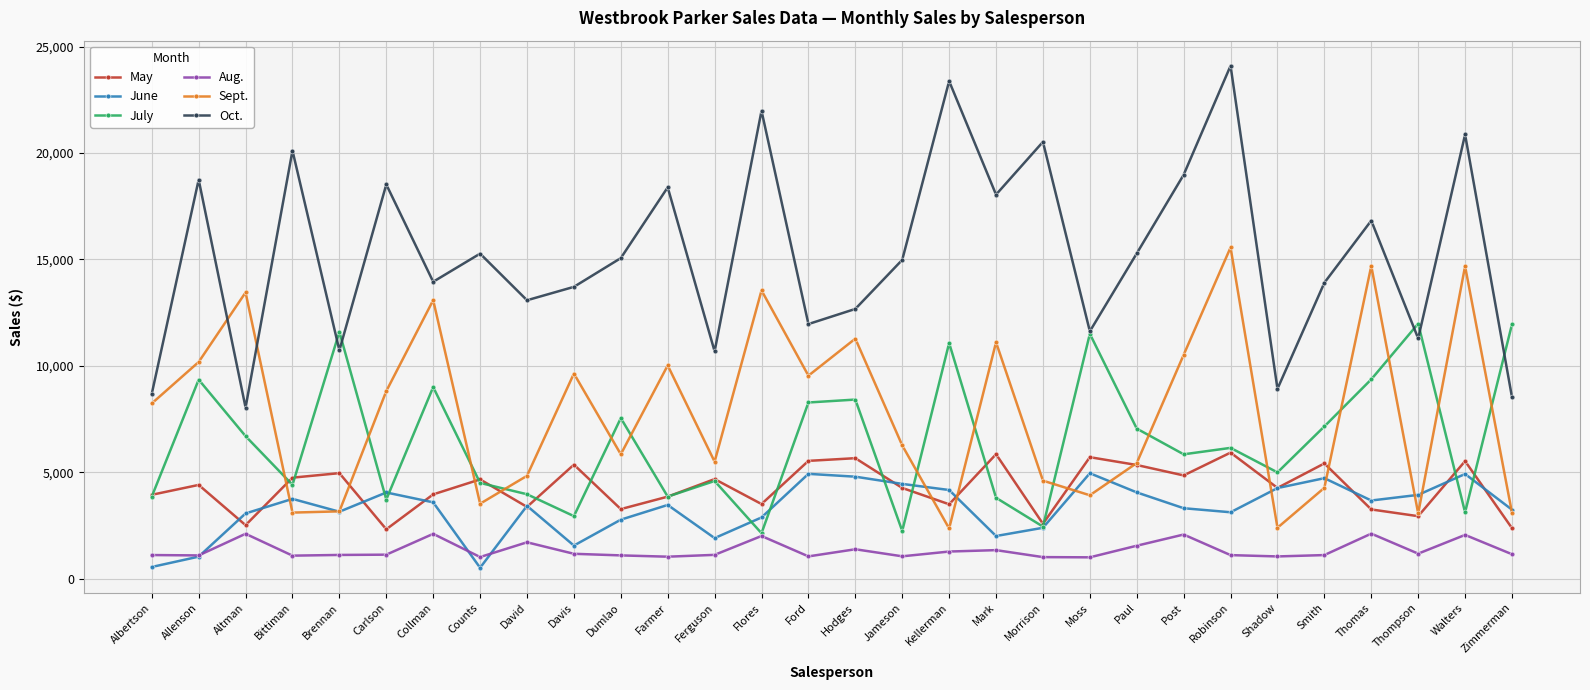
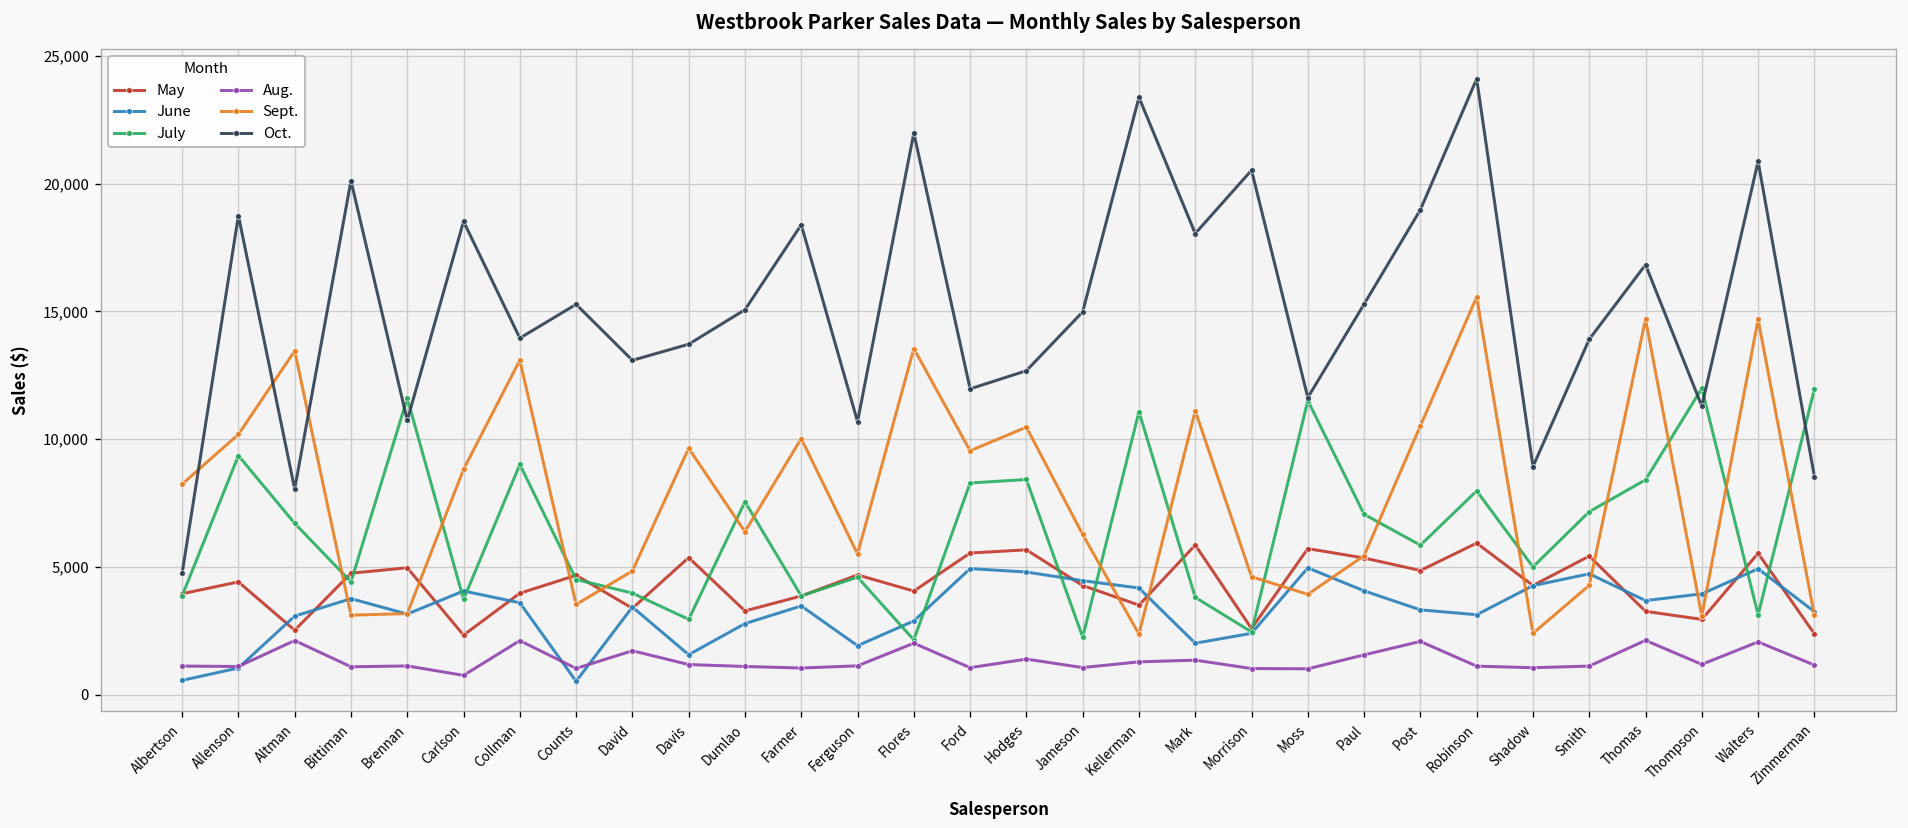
  {
    "May": {
      "Allenson": "4,400",
      "Altman": "2,500",
      "Bittiman": "4,800",
      "Brennan": "5,000",
      "Carlson": "2,300",
      "Collman": "4,000",
      "Counts": "4,700",
      "Davis": "5,400",
      "Dumlao": "3,300",
-     "Flores": "3,500",
+     "Flores": "4,100",
      "Ford": "5,500",
      "Hodges": "5,700",
      "Jameson": "4,300",
      "Kellerman": "3,500",
      "Mark": "5,900",
      "Morrison": "2,600",
      "Moss": "5,700",
      "Post": "4,900",
      "Robinson": "5,900",
      "Smith": "5,400",
      "Thomas": "3,300",
      "Thompson": "2,900",
      "Walters": "5,500",
      "Zimmerman": "2,400"
    },
    "June": {
      "Albertson": "600",
      "Altman": "3,100",
      "Bittiman": "3,800",
      "Carlson": "4,100",
      "Collman": "3,600",
      "Counts": "500",
      "Davis": "1,600",
      "Dumlao": "2,800",
      "Farmer": "3,500",
      "Ferguson": "1,900",
      "Flores": "2,900",
      "Ford": "4,900",
      "Hodges": "4,800",
      "Jameson": "4,500",
      "Kellerman": "4,200",
      "Mark": "2,000",
      "Moss": "5,000",
      "Paul": "4,100",
      "Post": "3,300",
      "Robinson": "3,100",
      "Smith": "4,700",
      "Thomas": "3,700",
      "Thompson": "3,900",
      "Walters": "4,900",
      "Zimmerman": "3,200"
    },
    "July": {
      "Allenson": "9,400",
      "Altman": "6,700",
      "Bittiman": "4,400",
      "Brennan": "11,600",
      "Carlson": "3,700",
      "Collman": "9,000",
      "Counts": "4,500",
      "David": "4,000",
      "Davis": "2,900",
      "Dumlao": "7,500",
      "Flores": "2,100",
      "Ford": "8,300",
      "Hodges": "8,400",
      "Jameson": "2,200",
      "Kellerman": "11,100",
      "Mark": "3,800",
      "Paul": "7,100",
      "Post": "5,800",
-     "Robinson": "6,200",
+     "Robinson": "8,000",
      "Shadow": "5,000",
      "Smith": "7,200",
-     "Thomas": "9,400",
+     "Thomas": "8,400",
      "Thompson": "12,000",
      "Walters": "3,100",
      "Zimmerman": "12,000"
    },
    "Aug.": {
      "Albertson": "1,100",
      "Altman": "2,100",
      "Bittiman": "1,100",
      "Brennan": "1,100",
-     "Carlson": "1,100",
+     "Carlson": "800",
      "Collman": "2,100",
      "Counts": "1,000",
      "David": "1,700",
      "Davis": "1,200",
      "Dumlao": "1,100",
      "Farmer": "1,000",
      "Ferguson": "1,100",
      "Flores": "2,000",
      "Ford": "1,100",
      "Hodges": "1,400",
      "Jameson": "1,100",
      "Kellerman": "1,300",
      "Mark": "1,300",
      "Morrison": "1,000",
      "Moss": "1,000",
      "Paul": "1,600",
      "Post": "2,100",
      "Robinson": "1,100",
      "Shadow": "1,100",
      "Smith": "1,100",
      "Thomas": "2,100",
      "Thompson": "1,200",
      "Walters": "2,100",
      "Zimmerman": "1,200"
    },
    "Sept.": {
      "Albertson": "8,200",
      "Allenson": "10,200",
      "Altman": "13,500",
      "Bittiman": "3,100",
      "Carlson": "8,800",
      "Collman": "13,100",
      "Counts": "3,500",
      "David": "4,800",
      "Davis": "9,600",
-     "Dumlao": "5,900",
+     "Dumlao": "6,400",
      "Farmer": "10,000",
      "Ferguson": "5,500",
      "Flores": "13,500",
      "Ford": "9,500",
-     "Hodges": "11,300",
+     "Hodges": "10,500",
      "Jameson": "6,300",
      "Kellerman": "2,400",
      "Mark": "11,100",
      "Morrison": "4,600",
      "Moss": "3,900",
      "Post": "10,500",
      "Robinson": "15,600",
      "Shadow": "2,400",
      "Smith": "4,300",
      "Thomas": "14,700",
      "Thompson": "3,100",
      "Walters": "14,700",
      "Zimmerman": "3,100"
    },
    "Oct.": {
-     "Albertson": "8,700",
+     "Albertson": "4,700",
      "Allenson": "18,700",
      "Altman": "8,000",
      "Bittiman": "20,100",
      "Brennan": "10,700",
      "Carlson": "18,500",
      "Collman": "14,000",
      "Counts": "15,300",
      "David": "13,100",
      "Davis": "13,700",
      "Dumlao": "15,100",
      "Farmer": "18,400",
      "Ferguson": "10,700",
      "Flores": "22,000",
      "Ford": "12,000",
      "Hodges": "12,700",
      "Jameson": "15,000",
      "Kellerman": "23,400",
      "Mark": "18,000",
      "Morrison": "20,500",
      "Paul": "15,300",
      "Post": "19,000",
      "Robinson": "24,100",
      "Shadow": "8,900",
      "Smith": "13,900",
      "Thomas": "16,800",
      "Thompson": "11,300",
      "Walters": "20,900",
      "Zimmerman": "8,500"
    }
  }
